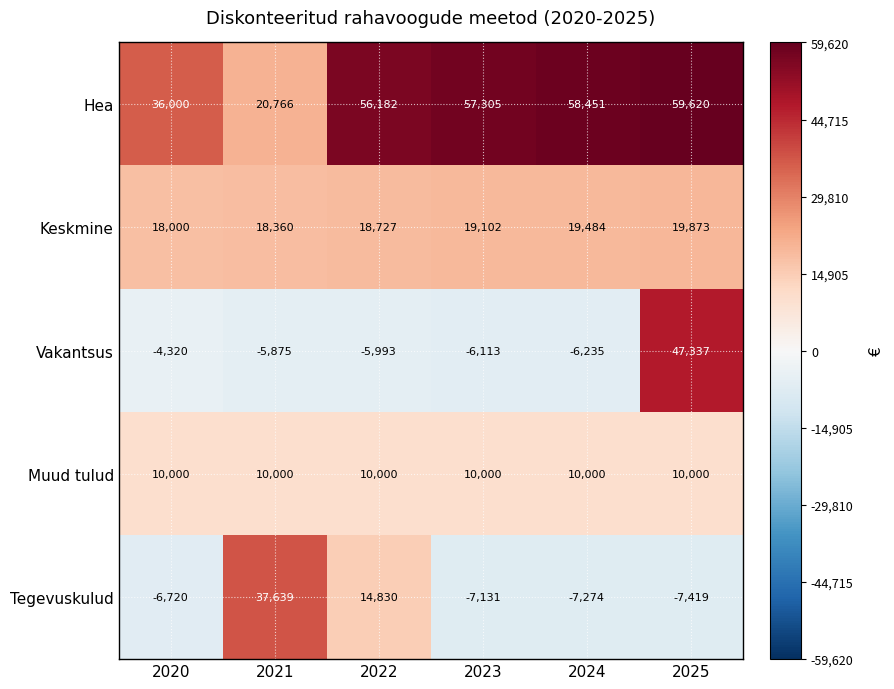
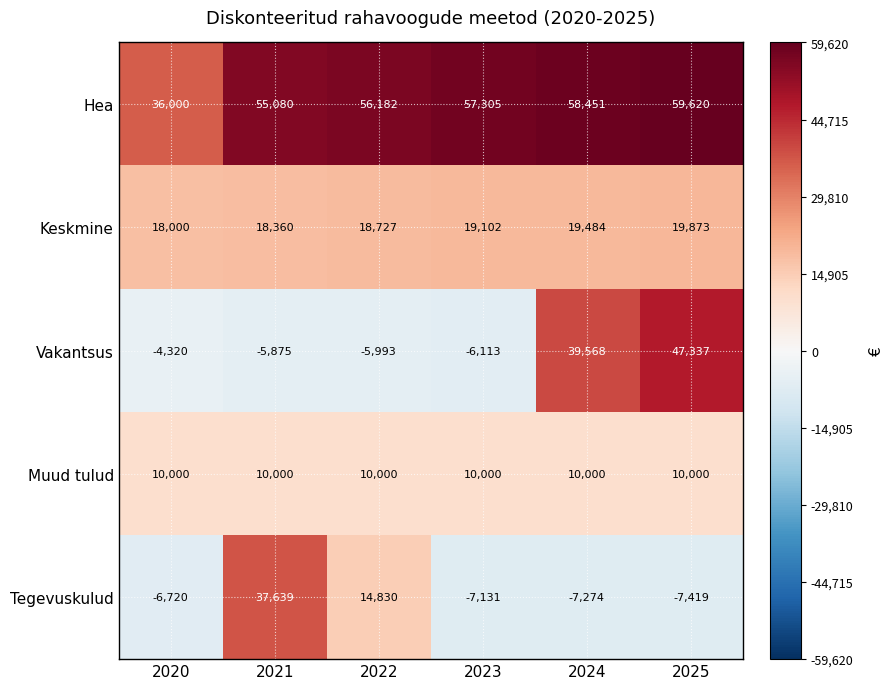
  {
    "Hea": {
      "2020": "36,000",
-     "2021": "20,766",
+     "2021": "55,080",
      "2022": "56,182",
      "2023": "57,305",
      "2024": "58,451",
      "2025": "59,620"
    },
    "Keskmine": {
      "2020": "18,000",
      "2021": "18,360",
      "2022": "18,727",
      "2023": "19,102",
      "2024": "19,484",
      "2025": "19,873"
    },
    "Vakantsus": {
      "2020": "-4,320",
      "2021": "-5,875",
      "2022": "-5,993",
      "2023": "-6,113",
-     "2024": "-6,235",
+     "2024": "39,568",
      "2025": "47,337"
    },
    "Muud tulud": {
      "2020": "10,000",
      "2021": "10,000",
      "2022": "10,000",
      "2023": "10,000",
      "2024": "10,000",
      "2025": "10,000"
    },
    "Tegevuskulud": {
      "2020": "-6,720",
      "2021": "37,639",
      "2022": "14,830",
      "2023": "-7,131",
      "2024": "-7,274",
      "2025": "-7,419"
    }
  }
